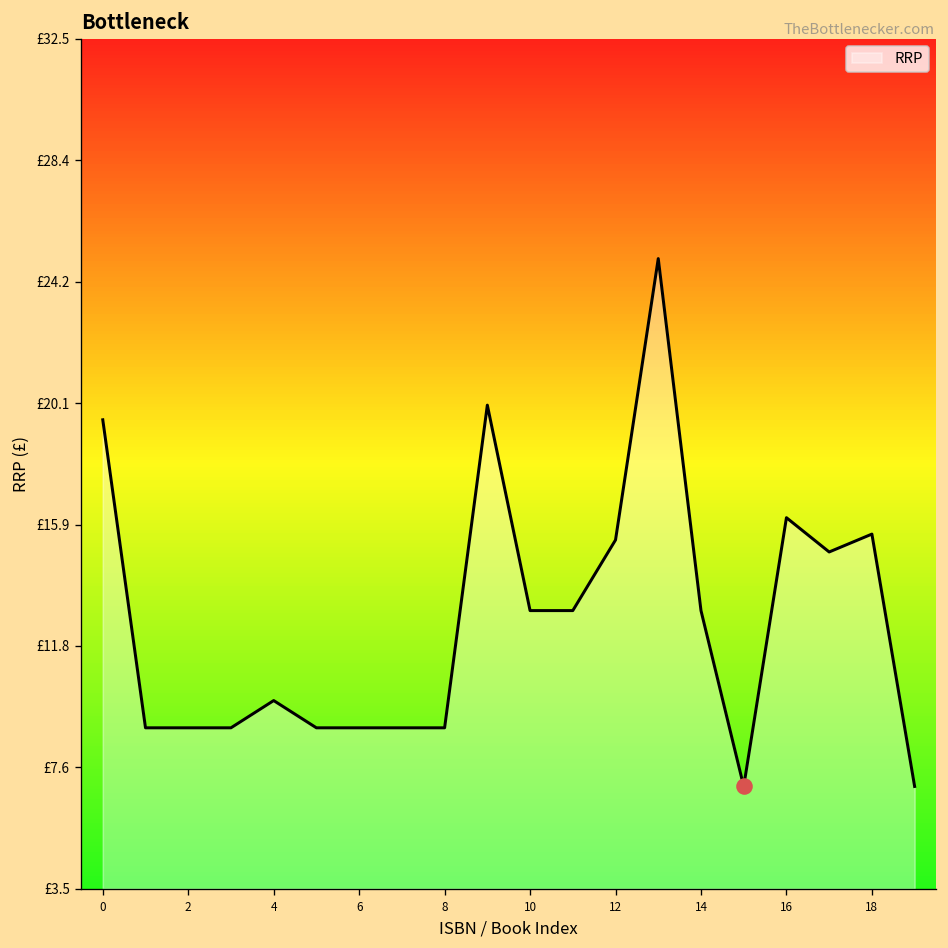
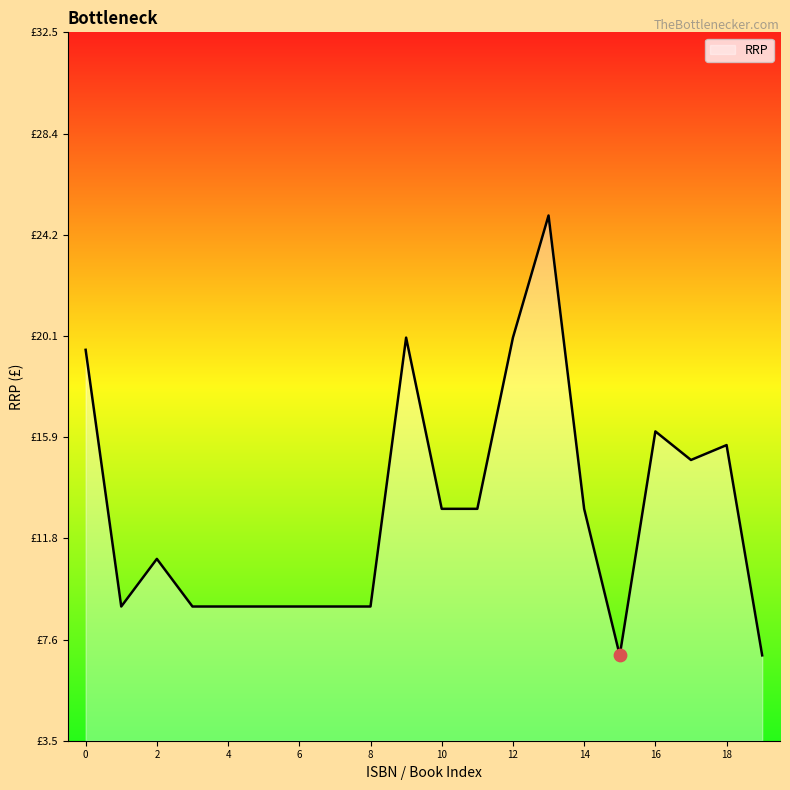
  {
    "RRP": {
      "0": "£19.5",
-     "2": "£9.0",
-     "4": "£9.9",
+     "2": "£10.9",
+     "4": "£9.0",
      "6": "£9.0",
      "8": "£9.0",
      "10": "£13.0",
-     "12": "£15.4",
+     "12": "£20.0",
      "14": "£13.0",
      "16": "£16.2",
      "18": "£15.6"
    }
  }
